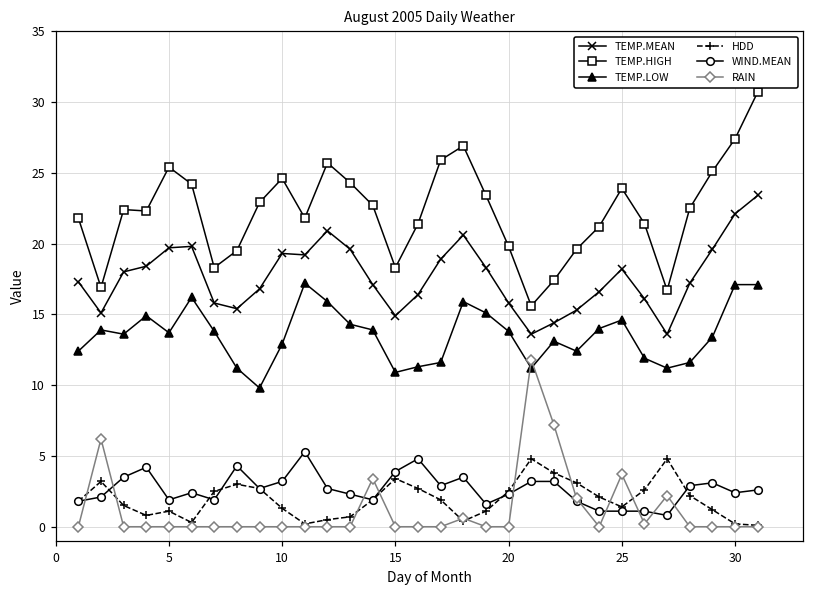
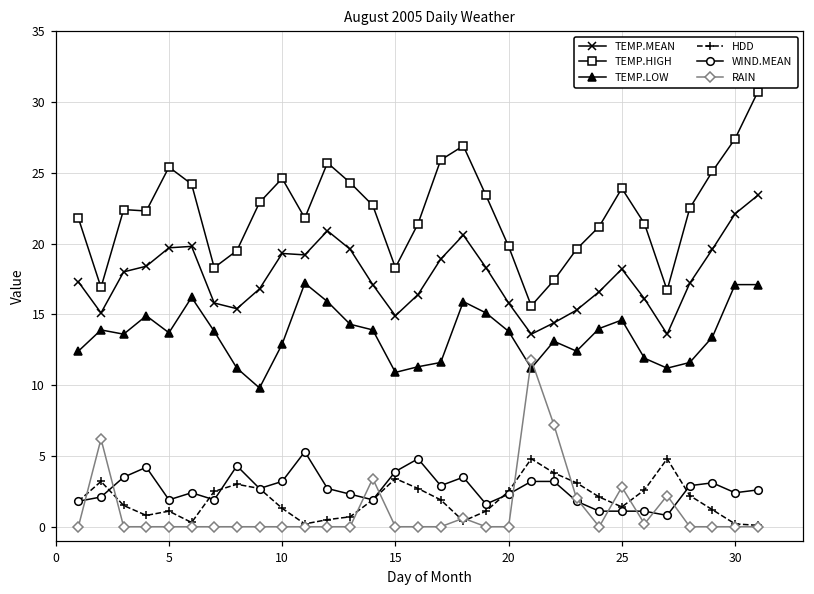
  {
    "RAIN": {
      "5": 0.0,
      "10": 0.0,
      "15": 0.0,
      "20": 0.0,
-     "25": 3.7,
+     "25": 2.8,
      "30": 0.0
    }
  }
